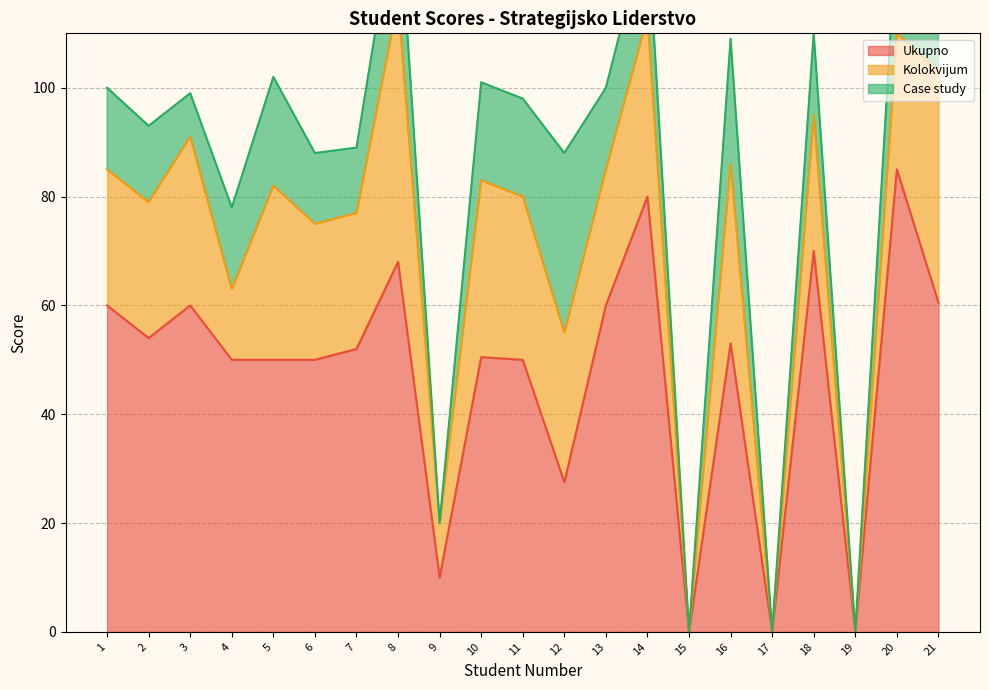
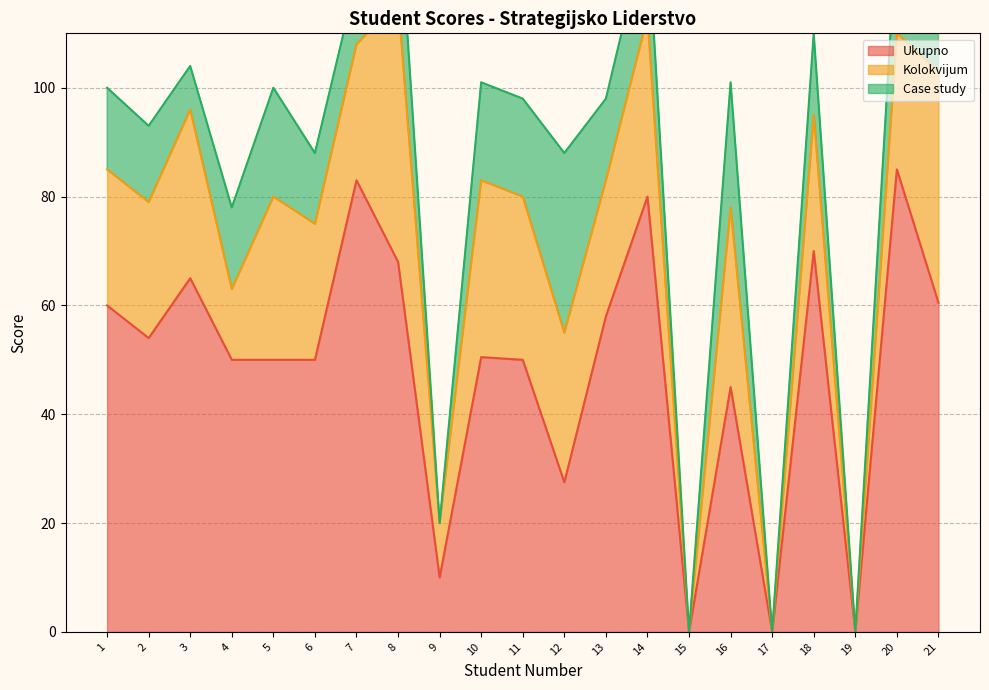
  {
    "Ukupno": {
      "1": 60,
      "2": 54,
-     "3": 60,
+     "3": 65,
      "4": 50,
      "5": 50,
      "6": 50,
-     "7": 52,
+     "7": 83,
      "8": 68,
      "9": 10,
      "10": 51,
      "11": 50,
      "12": 28,
-     "13": 60,
+     "13": 58,
      "14": 80,
-     "16": 53,
+     "16": 45,
      "18": 70,
      "20": 85,
      "21": 61
    },
    "Kolokvijum": {
      "1": 25,
      "2": 25,
      "3": 31,
      "4": 13,
-     "5": 32,
+     "5": 30,
      "6": 25,
      "7": 25,
      "10": 33,
      "11": 30,
      "12": 28,
      "13": 25,
      "16": 33,
      "18": 25,
      "20": 25
    },
    "Case study": {
      "1": 15,
      "2": 14,
      "3": 8,
      "4": 15,
      "5": 20,
      "6": 13,
      "10": 18,
      "11": 18,
      "12": 33,
      "13": 15,
      "16": 23,
      "18": 15
    }
  }
